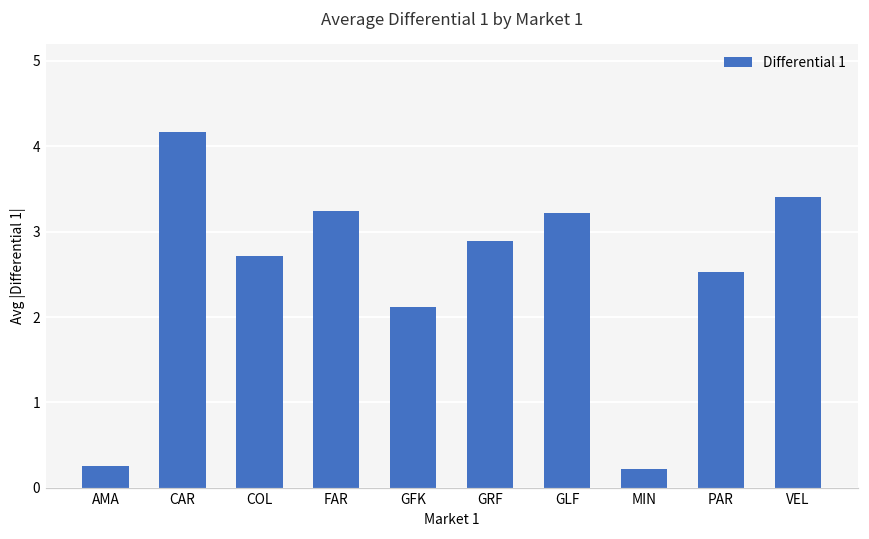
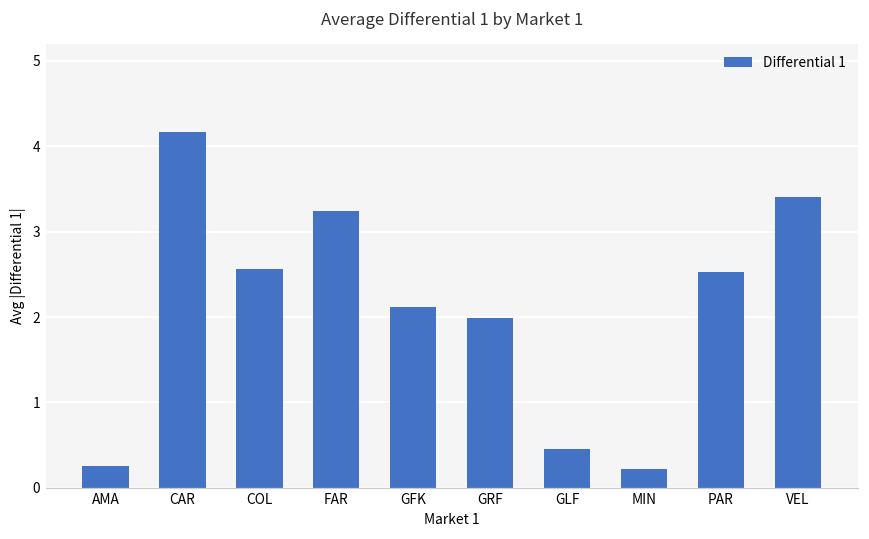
  {
    "AMA": 0.3,
    "CAR": 4.2,
-   "COL": 2.7,
+   "COL": 2.6,
    "FAR": 3.2,
    "GFK": 2.1,
-   "GRF": 2.9,
-   "GLF": 3.2,
+   "GRF": 2.0,
+   "GLF": 0.5,
    "MIN": 0.2,
    "PAR": 2.5,
    "VEL": 3.4
  }
